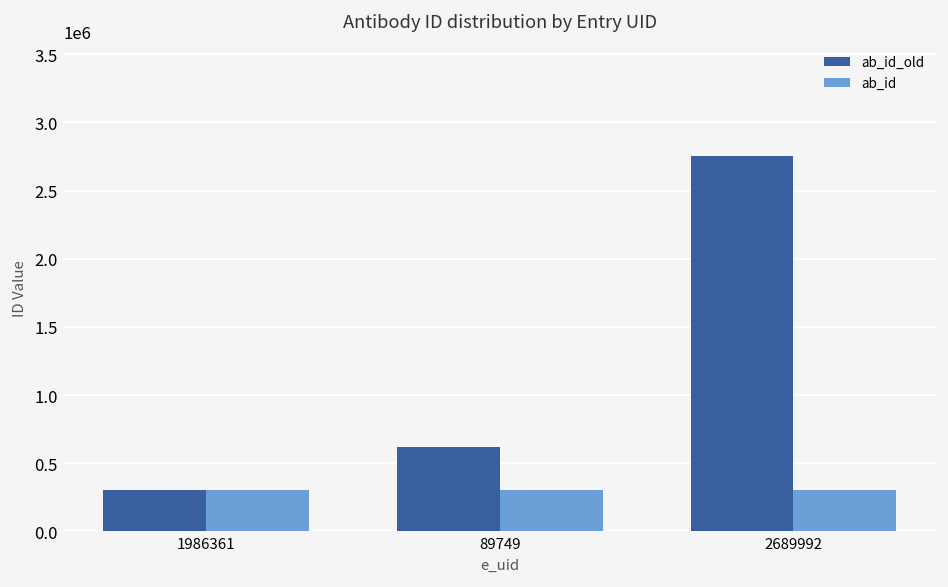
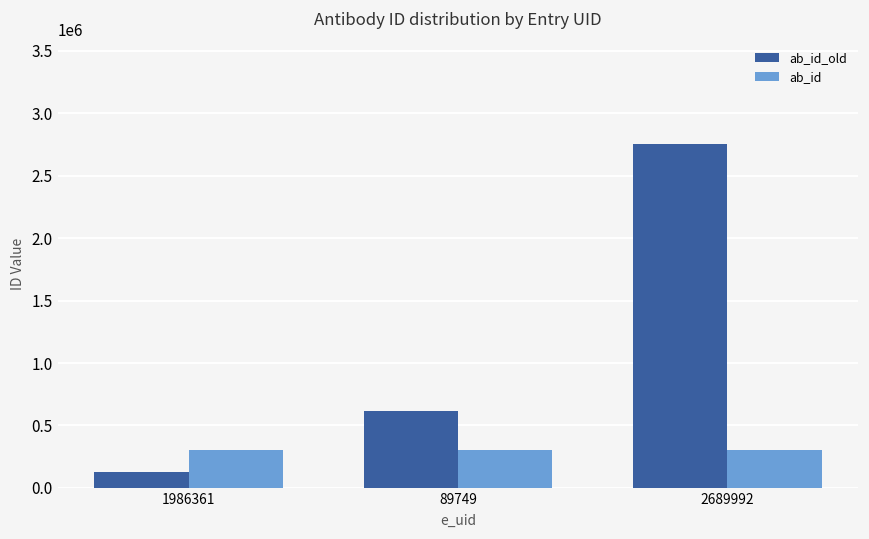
  {
    "ab_id_old": {
-     "1986361": 310000,
+     "1986361": 130000,
      "89749": 620000,
      "2689992": 2750000
    },
    "ab_id": {
      "1986361": 310000,
      "89749": 310000,
      "2689992": 310000
    }
  }
